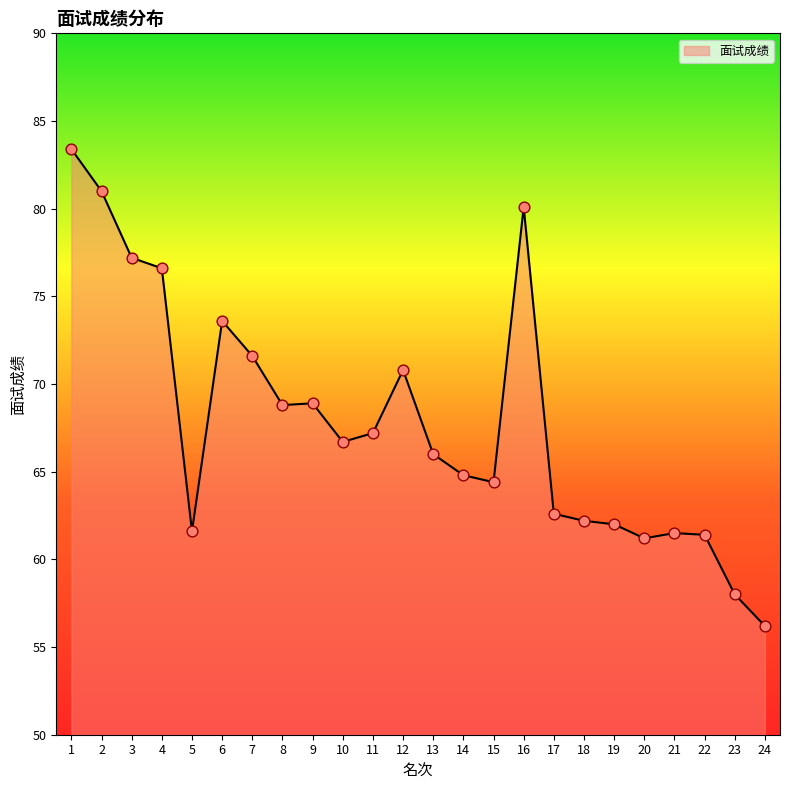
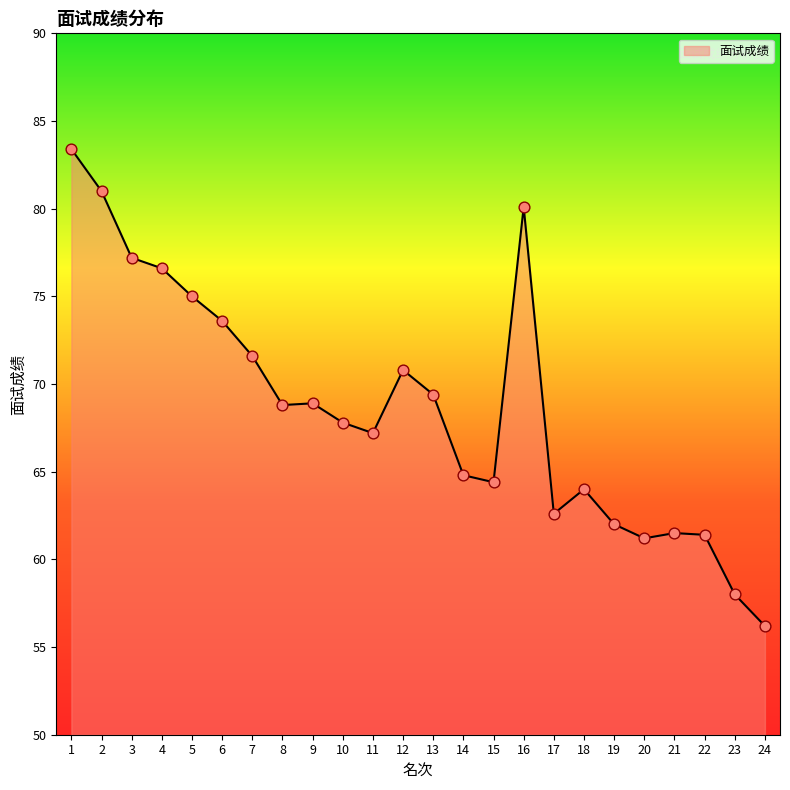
  {
    "1": 83.4,
    "2": 81.0,
    "3": 77.2,
    "4": 76.6,
-   "5": 61.6,
+   "5": 75.0,
    "6": 73.6,
    "7": 71.6,
    "8": 68.8,
    "9": 68.9,
-   "10": 66.7,
+   "10": 67.8,
    "11": 67.2,
    "12": 70.8,
-   "13": 66.0,
+   "13": 69.4,
    "14": 64.8,
    "15": 64.4,
    "16": 80.1,
    "17": 62.6,
-   "18": 62.2,
+   "18": 64.0,
    "19": 62.0,
    "20": 61.2,
    "21": 61.5,
    "22": 61.4,
    "23": 58.0,
    "24": 56.2
  }
